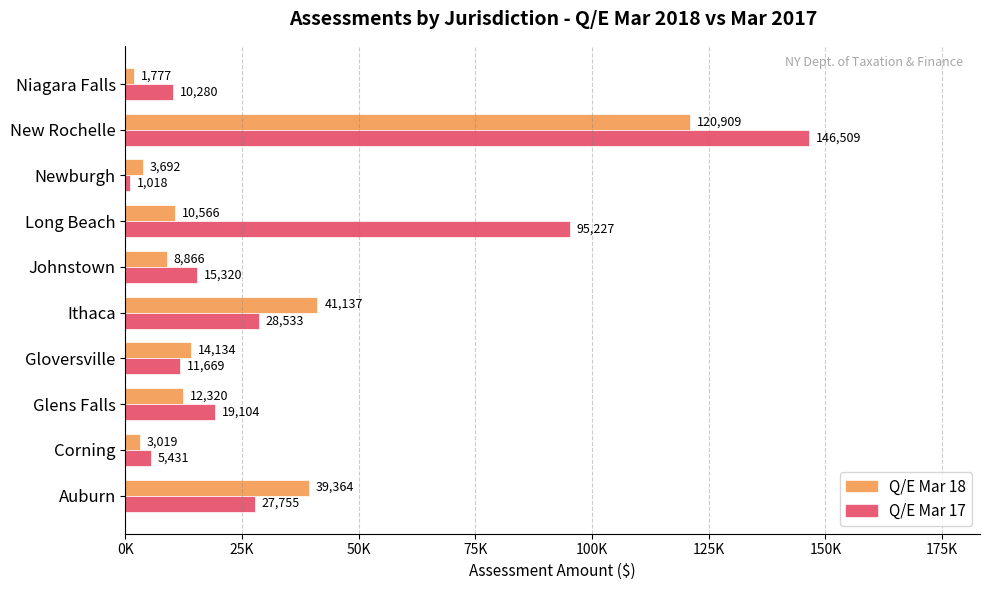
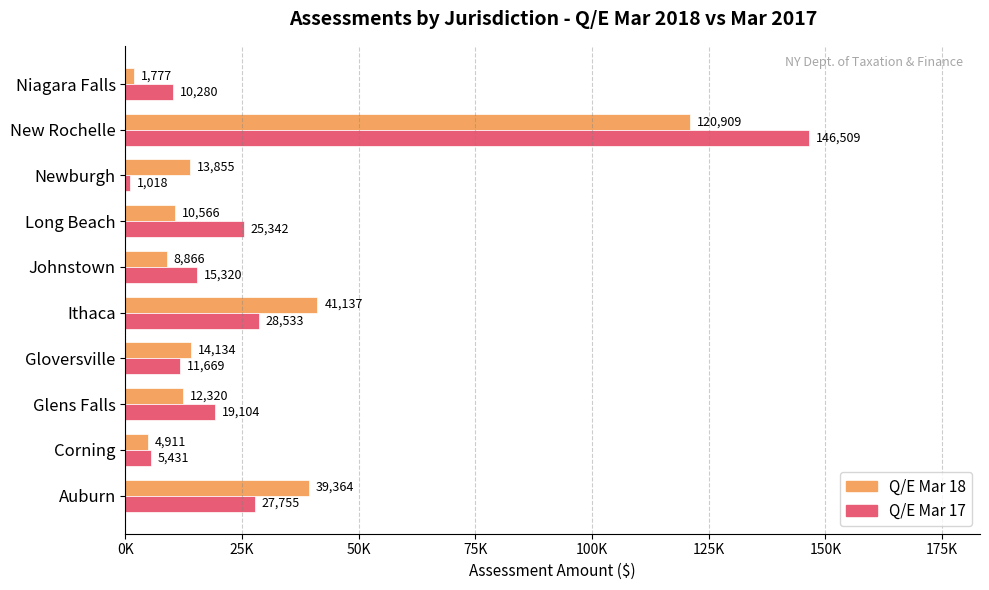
  {
    "Q/E Mar 18": {
      "Niagara Falls": "1,777",
      "New Rochelle": "120,909",
-     "Newburgh": "3,692",
+     "Newburgh": "13,855",
      "Long Beach": "10,566",
      "Johnstown": "8,866",
      "Ithaca": "41,137",
      "Gloversville": "14,134",
      "Glens Falls": "12,320",
-     "Corning": "3,019",
+     "Corning": "4,911",
      "Auburn": "39,364"
    },
    "Q/E Mar 17": {
      "Niagara Falls": "10,280",
      "New Rochelle": "146,509",
      "Newburgh": "1,018",
-     "Long Beach": "95,227",
+     "Long Beach": "25,342",
      "Johnstown": "15,320",
      "Ithaca": "28,533",
      "Gloversville": "11,669",
      "Glens Falls": "19,104",
      "Corning": "5,431",
      "Auburn": "27,755"
    }
  }
